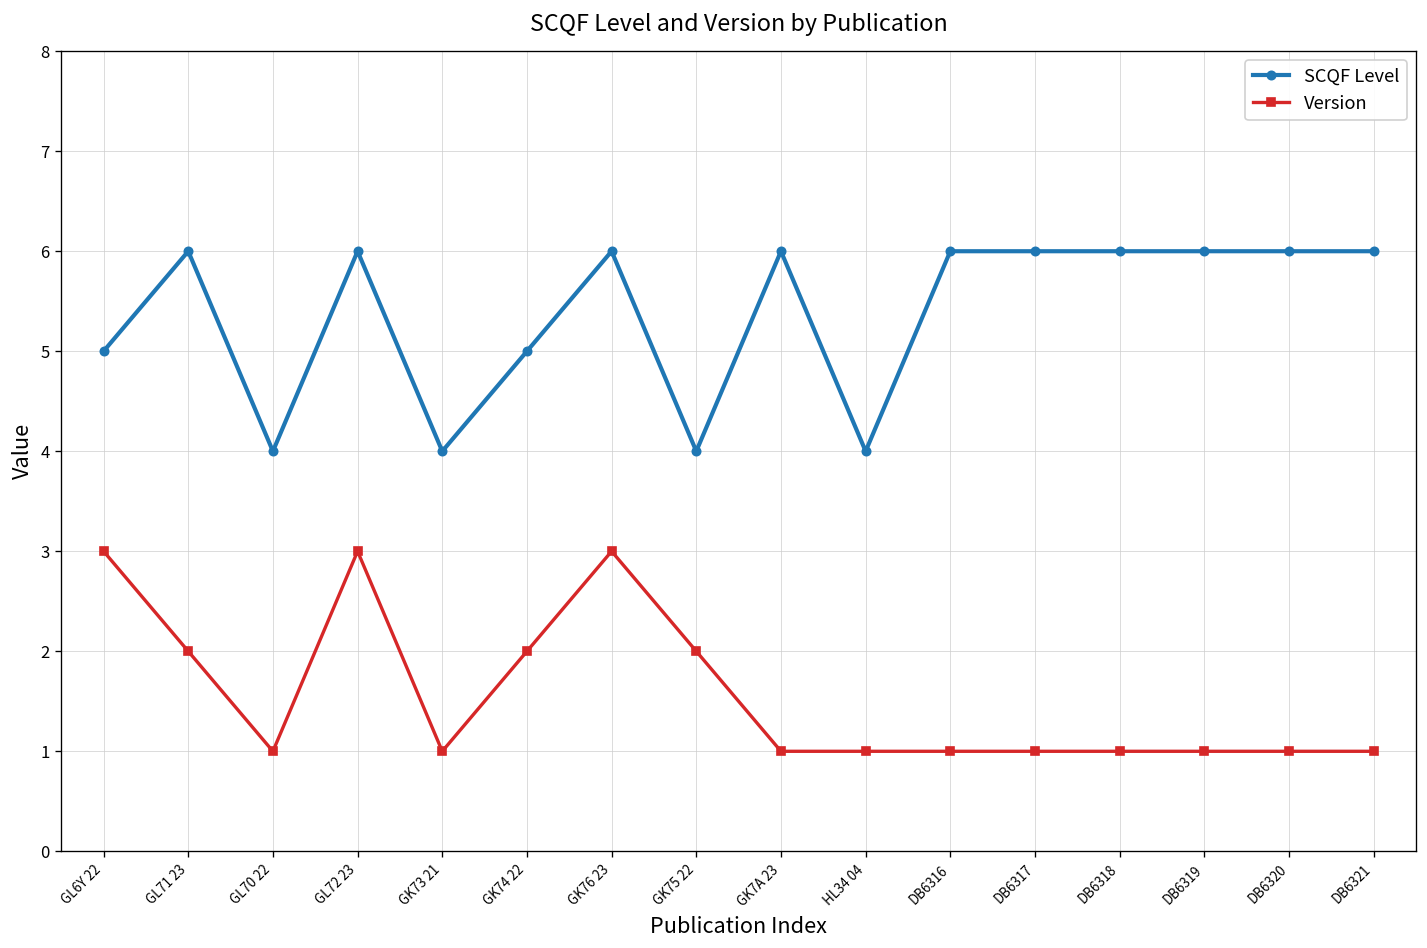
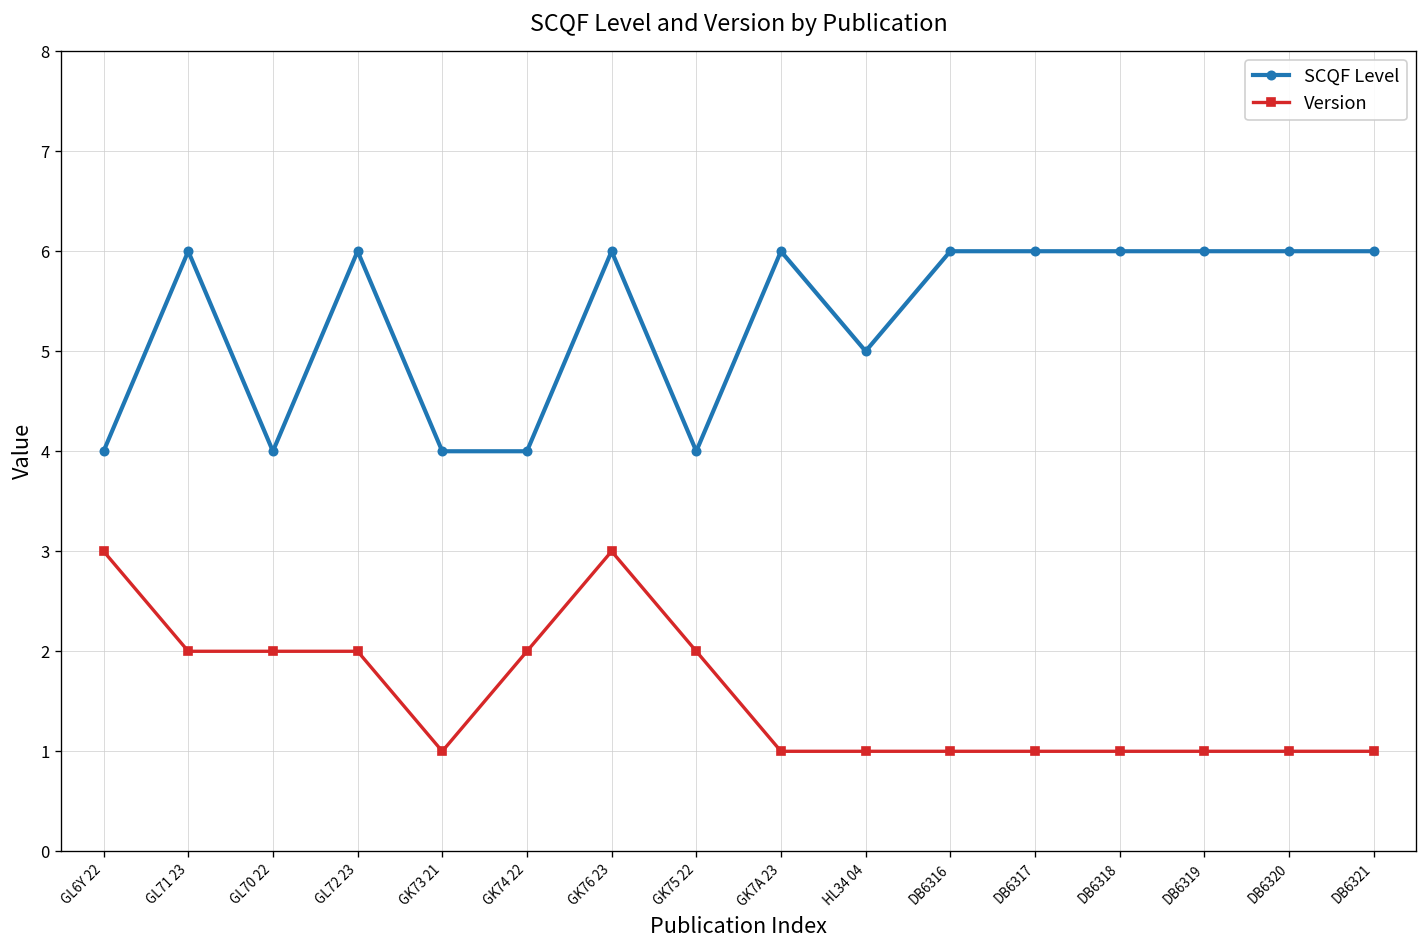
  {
    "SCQF Level": {
-     "GL6Y 22": 5,
+     "GL6Y 22": 4,
      "GL71 23": 6,
      "GL70 22": 4,
      "GL72 23": 6,
      "GK73 21": 4,
-     "GK74 22": 5,
+     "GK74 22": 4,
      "GK76 23": 6,
      "GK75 22": 4,
      "GK7A 23": 6,
-     "HL34 04": 4,
+     "HL34 04": 5,
      "DB6316": 6,
      "DB6317": 6,
      "DB6318": 6,
      "DB6319": 6,
      "DB6320": 6,
      "DB6321": 6
    },
    "Version": {
      "GL6Y 22": 3,
      "GL71 23": 2,
-     "GL70 22": 1,
-     "GL72 23": 3,
+     "GL70 22": 2,
+     "GL72 23": 2,
      "GK73 21": 1,
      "GK74 22": 2,
      "GK76 23": 3,
      "GK75 22": 2,
      "GK7A 23": 1,
      "HL34 04": 1,
      "DB6316": 1,
      "DB6317": 1,
      "DB6318": 1,
      "DB6319": 1,
      "DB6320": 1,
      "DB6321": 1
    }
  }
